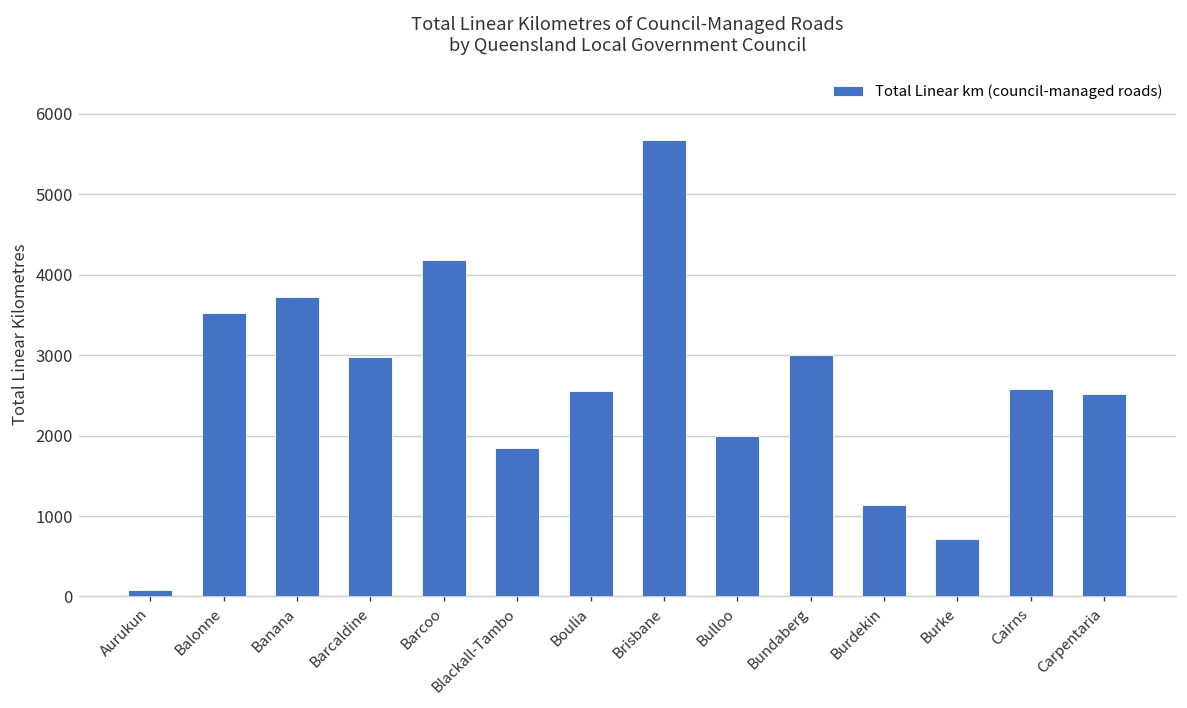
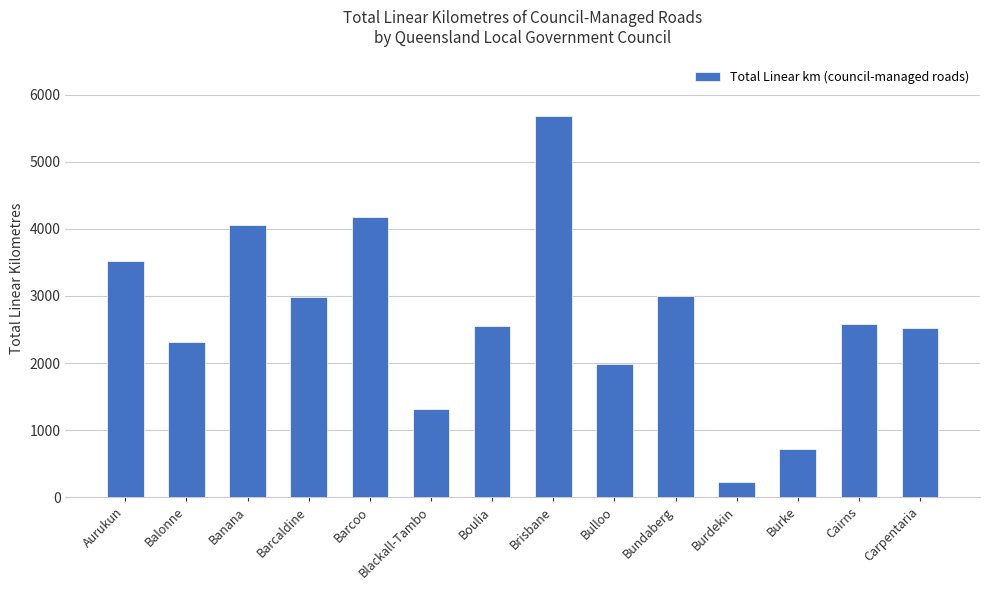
  {
-   "Aurukun": 100,
-   "Balonne": 3500,
-   "Banana": 3700,
+   "Aurukun": 3500,
+   "Balonne": 2300,
+   "Banana": 4100,
    "Barcaldine": 3000,
    "Barcoo": 4200,
-   "Blackall-Tambo": 1800,
+   "Blackall-Tambo": 1300,
    "Boulia": 2600,
    "Brisbane": 5700,
    "Bulloo": 2000,
    "Bundaberg": 3000,
-   "Burdekin": 1100,
+   "Burdekin": 200,
    "Burke": 700,
    "Cairns": 2600,
    "Carpentaria": 2500
  }
